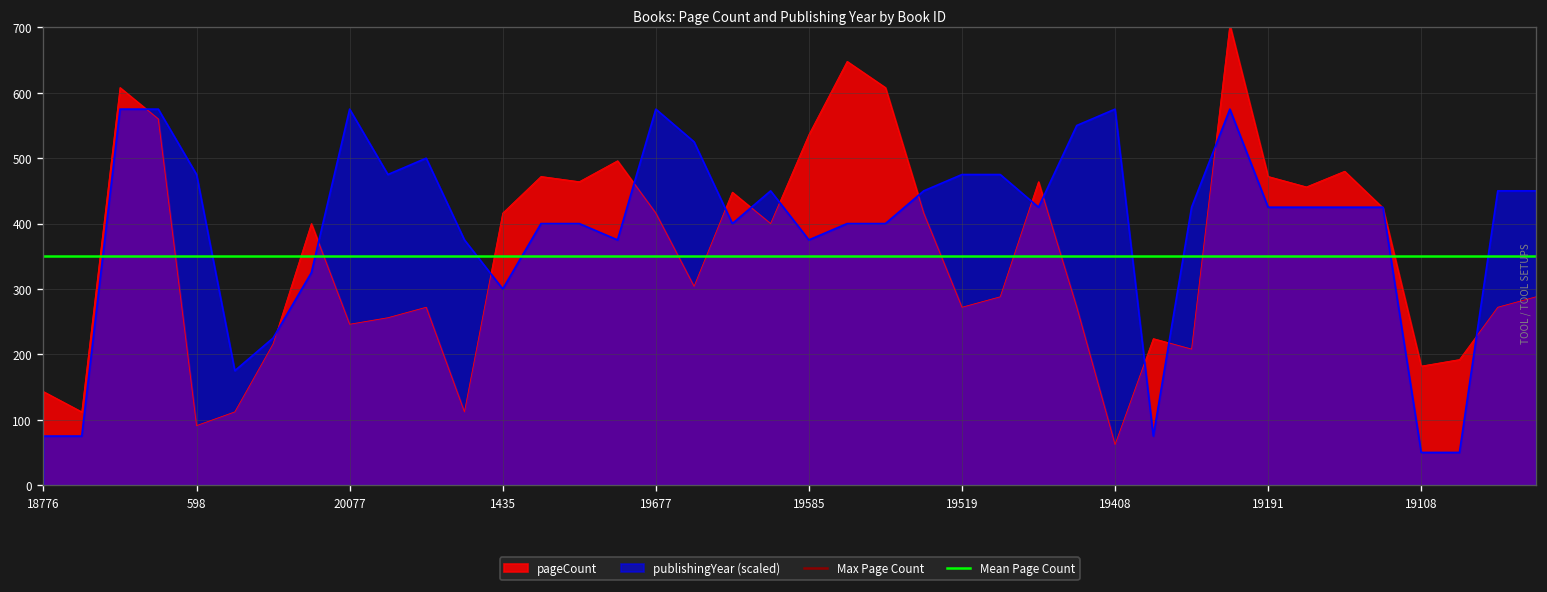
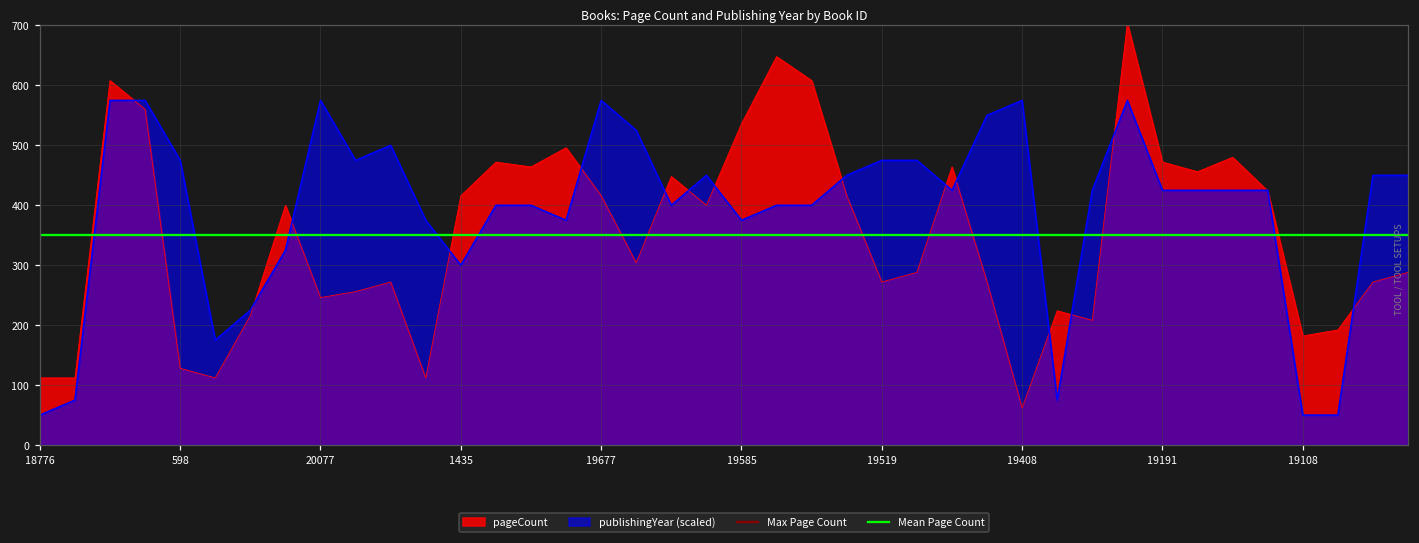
  {
    "pageCount": {
-     "18776": 140,
-     "598": 90,
+     "18776": 110,
+     "598": 130,
      "20077": 250,
      "1435": 420,
      "19677": 420,
      "19585": 540,
      "19519": 270,
      "19408": 60,
      "19191": 470,
      "19108": 180
    },
    "publishingYear (scaled)": {
-     "18776": 80,
+     "18776": 50,
      "598": 480,
      "20077": 580,
      "1435": 300,
      "19677": 580,
      "19585": 380,
      "19519": 480,
      "19408": 580,
      "19191": 430,
      "19108": 50
    }
  }
